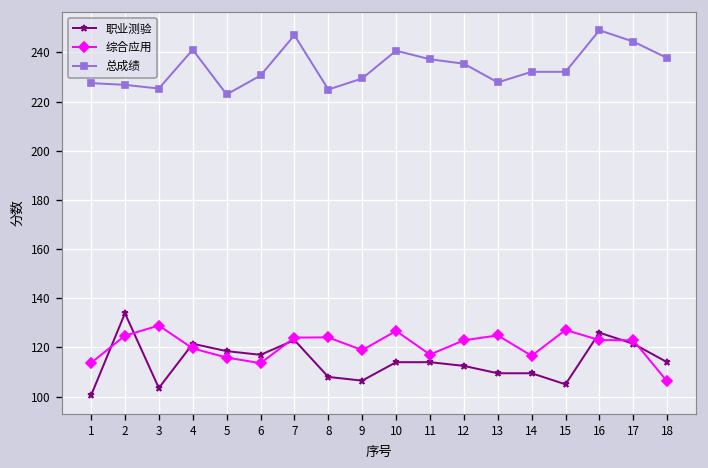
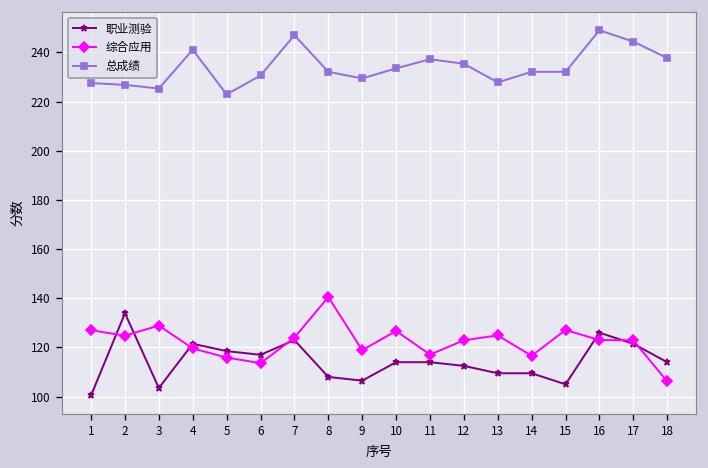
  {
    "职业测验": {
      "1": 101,
      "2": 134,
      "3": 104,
      "4": 122,
      "5": 119,
      "6": 117,
      "8": 108,
      "9": 107,
      "10": 114,
      "11": 114,
      "12": 113,
      "13": 110,
      "14": 110,
      "15": 105,
      "16": 126,
      "17": 122,
      "18": 114
    },
    "综合应用": {
-     "1": 114,
+     "1": 127,
      "2": 125,
      "3": 129,
      "4": 120,
      "5": 116,
      "6": 114,
-     "8": 124,
+     "8": 141,
      "9": 119,
      "10": 127,
      "11": 117,
      "12": 123,
      "13": 125,
      "14": 117,
      "15": 127,
      "16": 123,
      "17": 123,
      "18": 106
    },
    "总成绩": {
      "1": 228,
      "2": 227,
      "3": 225,
      "4": 241,
      "5": 223,
      "6": 231,
      "7": 247,
-     "8": 225,
+     "8": 232,
      "9": 229,
-     "10": 241,
+     "10": 234,
      "11": 237,
      "12": 235,
      "13": 228,
      "14": 232,
      "15": 232,
      "16": 249,
      "17": 244,
      "18": 238
    }
  }
